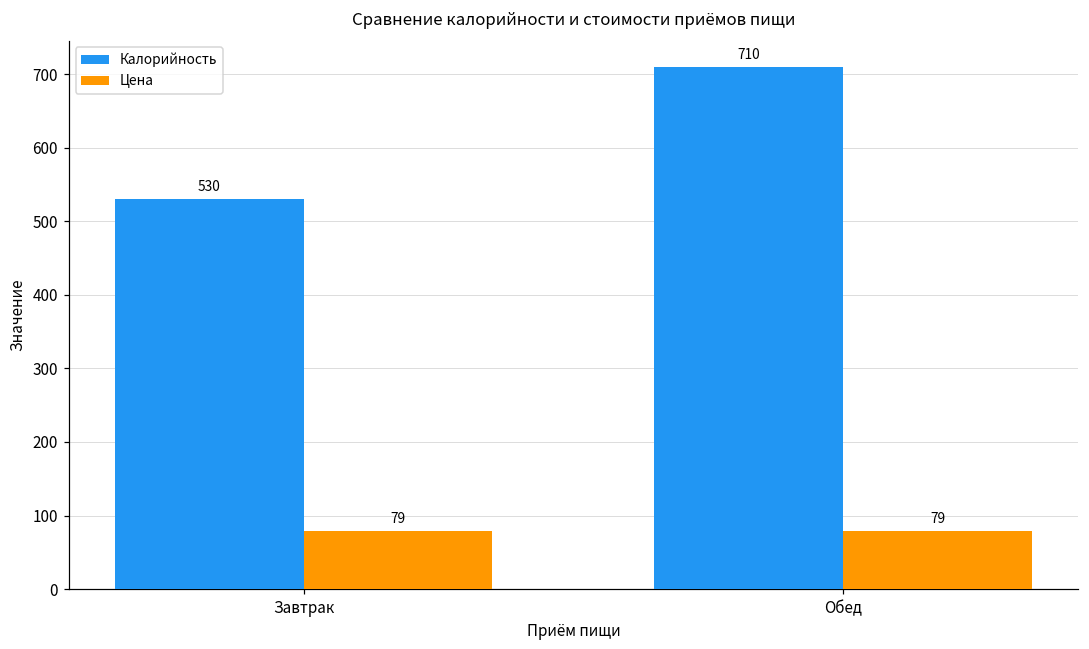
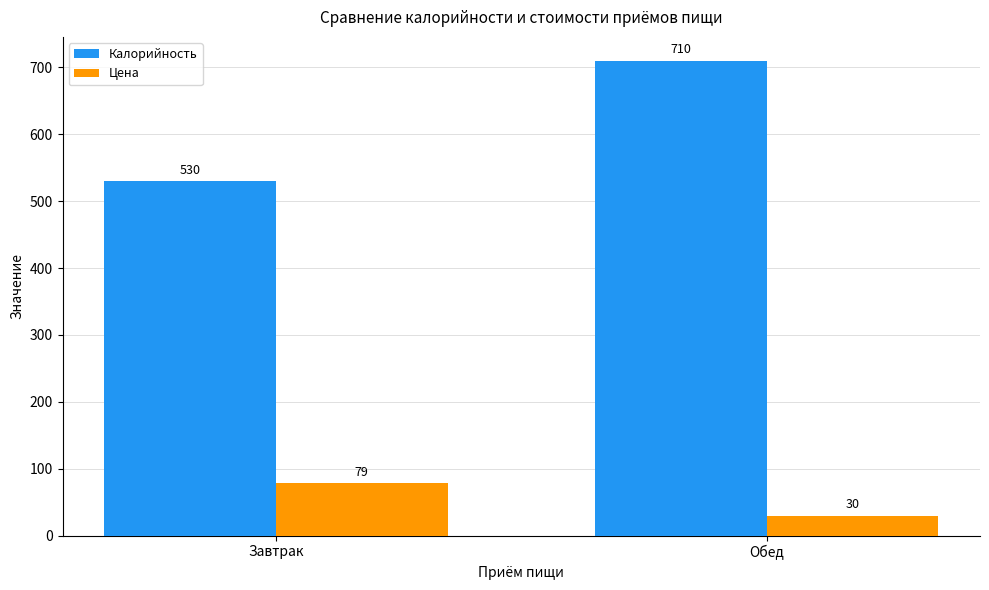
  {
    "Калорийность": {
      "Завтрак": 530,
      "Обед": 710
    },
    "Цена": {
      "Завтрак": 79,
-     "Обед": 79
+     "Обед": 30
    }
  }
